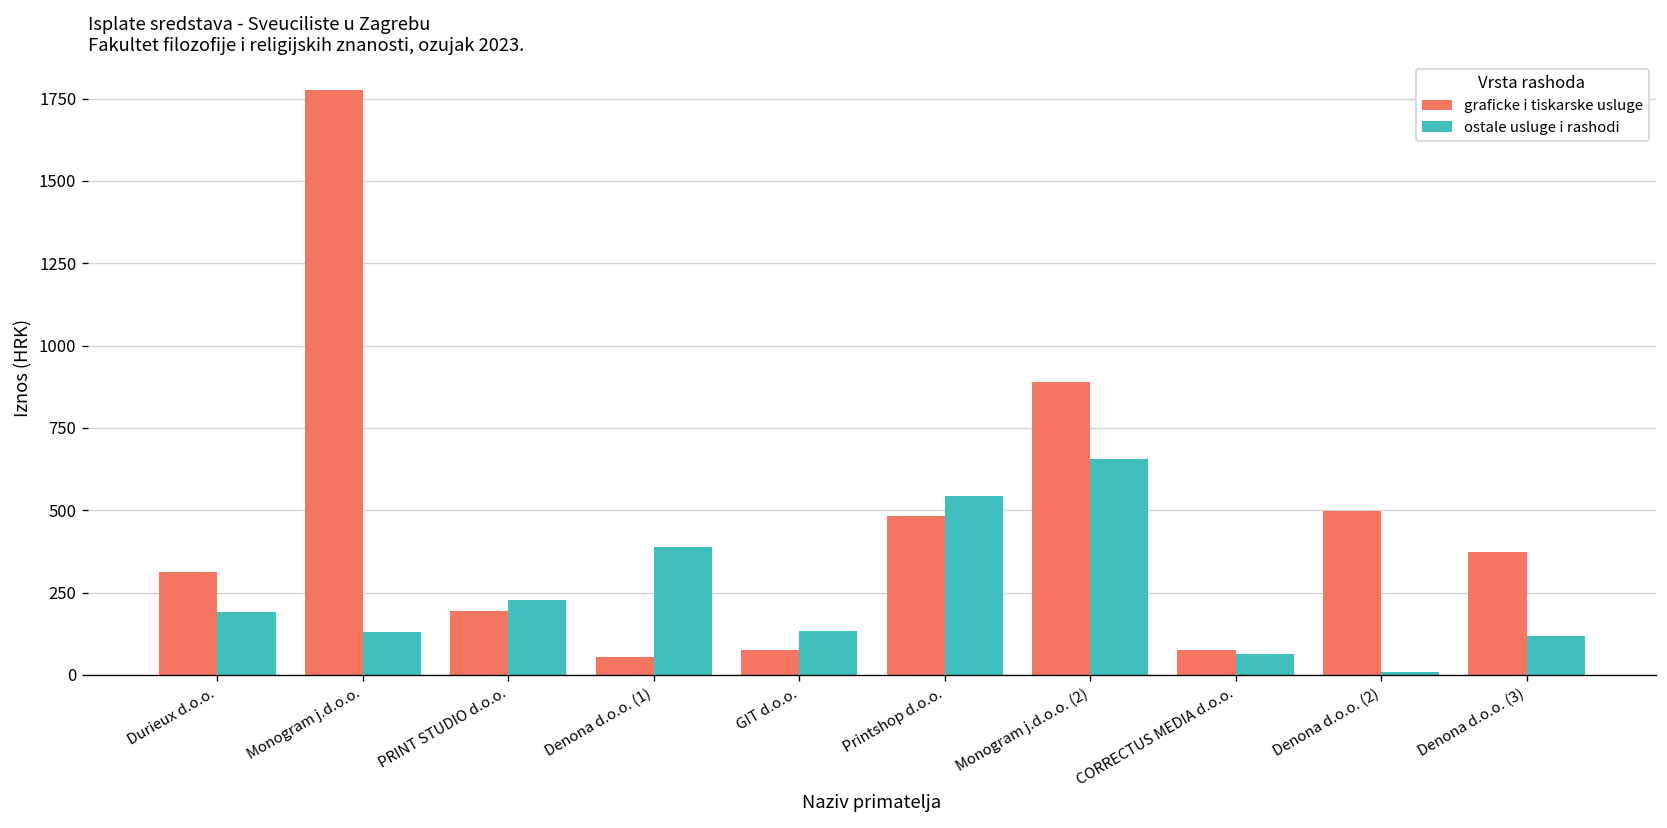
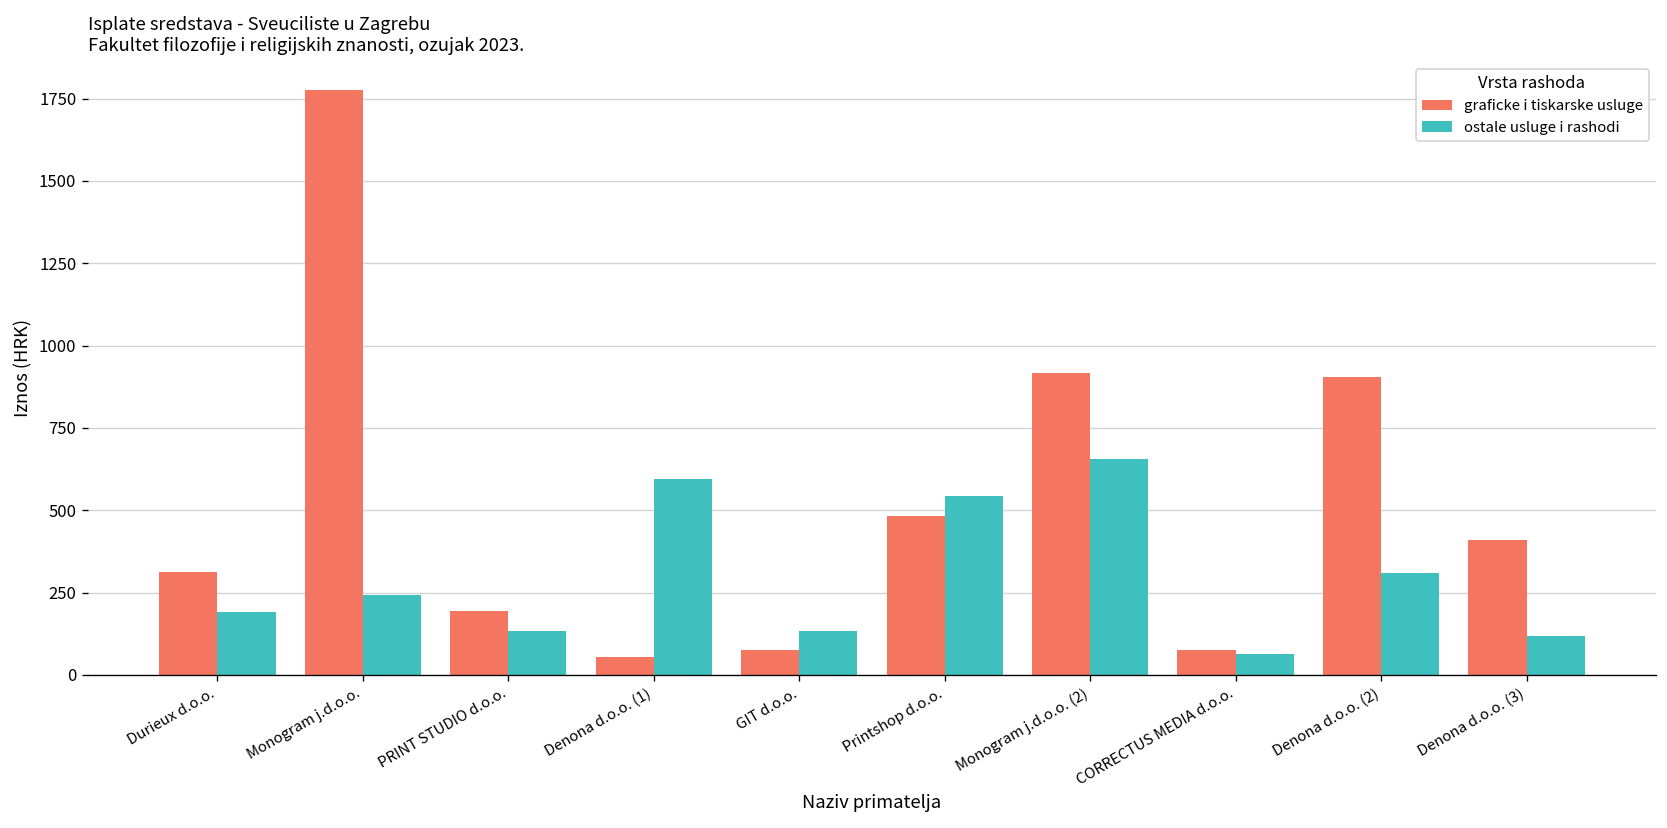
  {
    "graficke i tiskarske usluge": {
      "Durieux d.o.o.": 310,
      "Monogram j.d.o.o.": 1780,
      "PRINT STUDIO d.o.o.": 190,
      "Denona d.o.o. (1)": 50,
      "GIT d.o.o.": 80,
      "Printshop d.o.o.": 480,
-     "Monogram j.d.o.o. (2)": 890,
+     "Monogram j.d.o.o. (2)": 920,
      "CORRECTUS MEDIA d.o.o.": 80,
-     "Denona d.o.o. (2)": 500,
-     "Denona d.o.o. (3)": 370
+     "Denona d.o.o. (2)": 910,
+     "Denona d.o.o. (3)": 410
    },
    "ostale usluge i rashodi": {
      "Durieux d.o.o.": 190,
-     "Monogram j.d.o.o.": 130,
-     "PRINT STUDIO d.o.o.": 230,
-     "Denona d.o.o. (1)": 390,
+     "Monogram j.d.o.o.": 240,
+     "PRINT STUDIO d.o.o.": 130,
+     "Denona d.o.o. (1)": 590,
      "GIT d.o.o.": 130,
      "Printshop d.o.o.": 540,
      "Monogram j.d.o.o. (2)": 650,
      "CORRECTUS MEDIA d.o.o.": 60,
-     "Denona d.o.o. (2)": 10,
+     "Denona d.o.o. (2)": 310,
      "Denona d.o.o. (3)": 120
    }
  }
